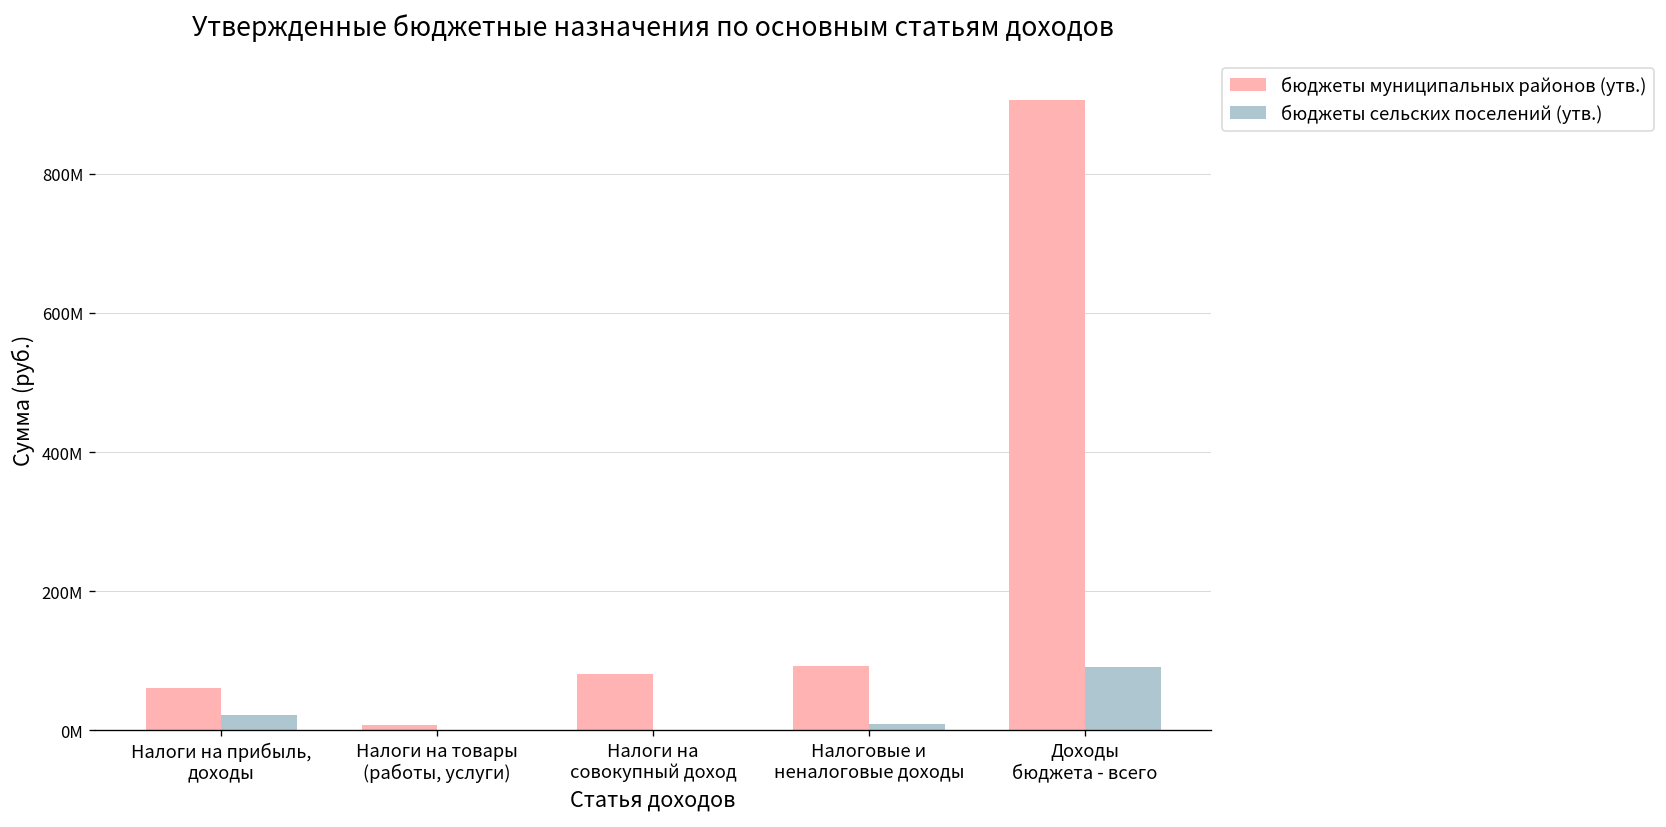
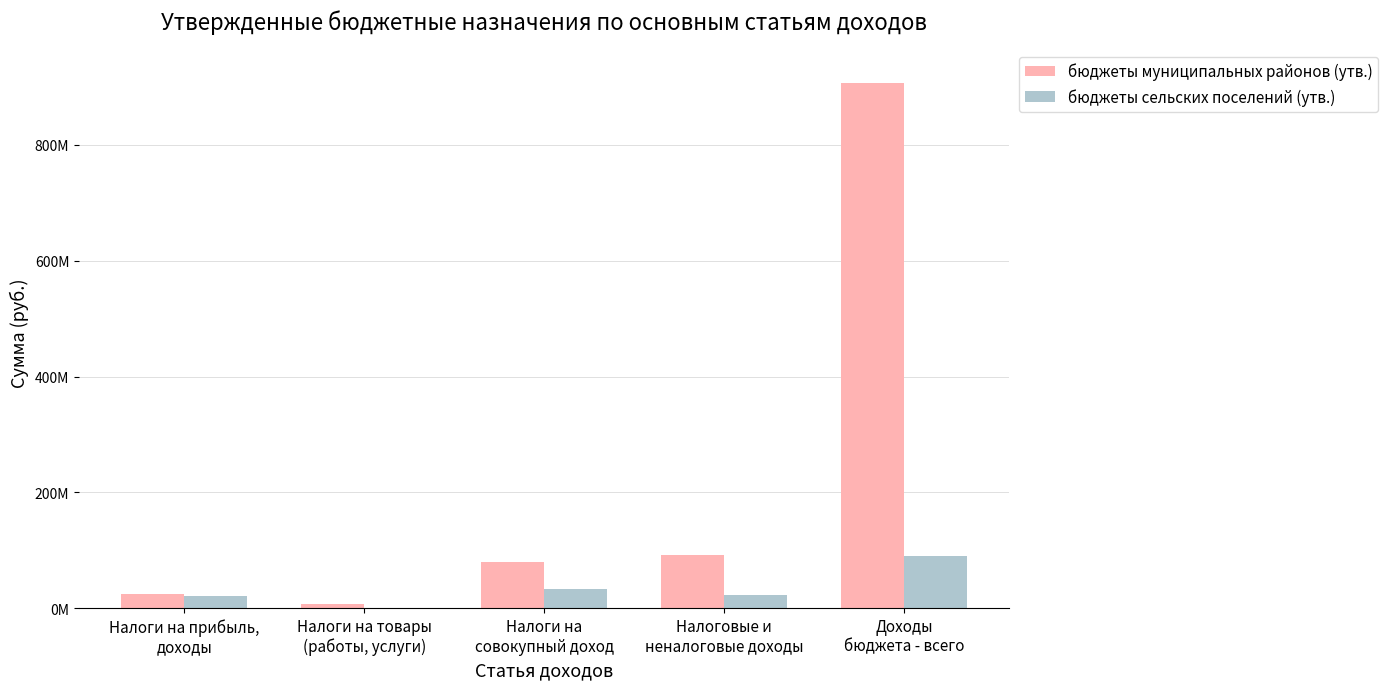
  {
    "бюджеты муниципальных районов (утв.)": {
-     "Налоги на прибыль, доходы": 60000000,
+     "Налоги на прибыль, доходы": 20000000,
      "Налоги на товары (работы, услуги)": 10000000,
      "Налоги на совокупный доход": 80000000,
      "Налоговые и неналоговые доходы": 90000000,
      "Доходы бюджета - всего": 910000000
    },
    "бюджеты сельских поселений (утв.)": {
      "Налоги на прибыль, доходы": 20000000,
      "Налоги на товары (работы, услуги)": 0,
-     "Налоги на совокупный доход": 0,
-     "Налоговые и неналоговые доходы": 10000000,
+     "Налоги на совокупный доход": 30000000,
+     "Налоговые и неналоговые доходы": 20000000,
      "Доходы бюджета - всего": 90000000
    }
  }
